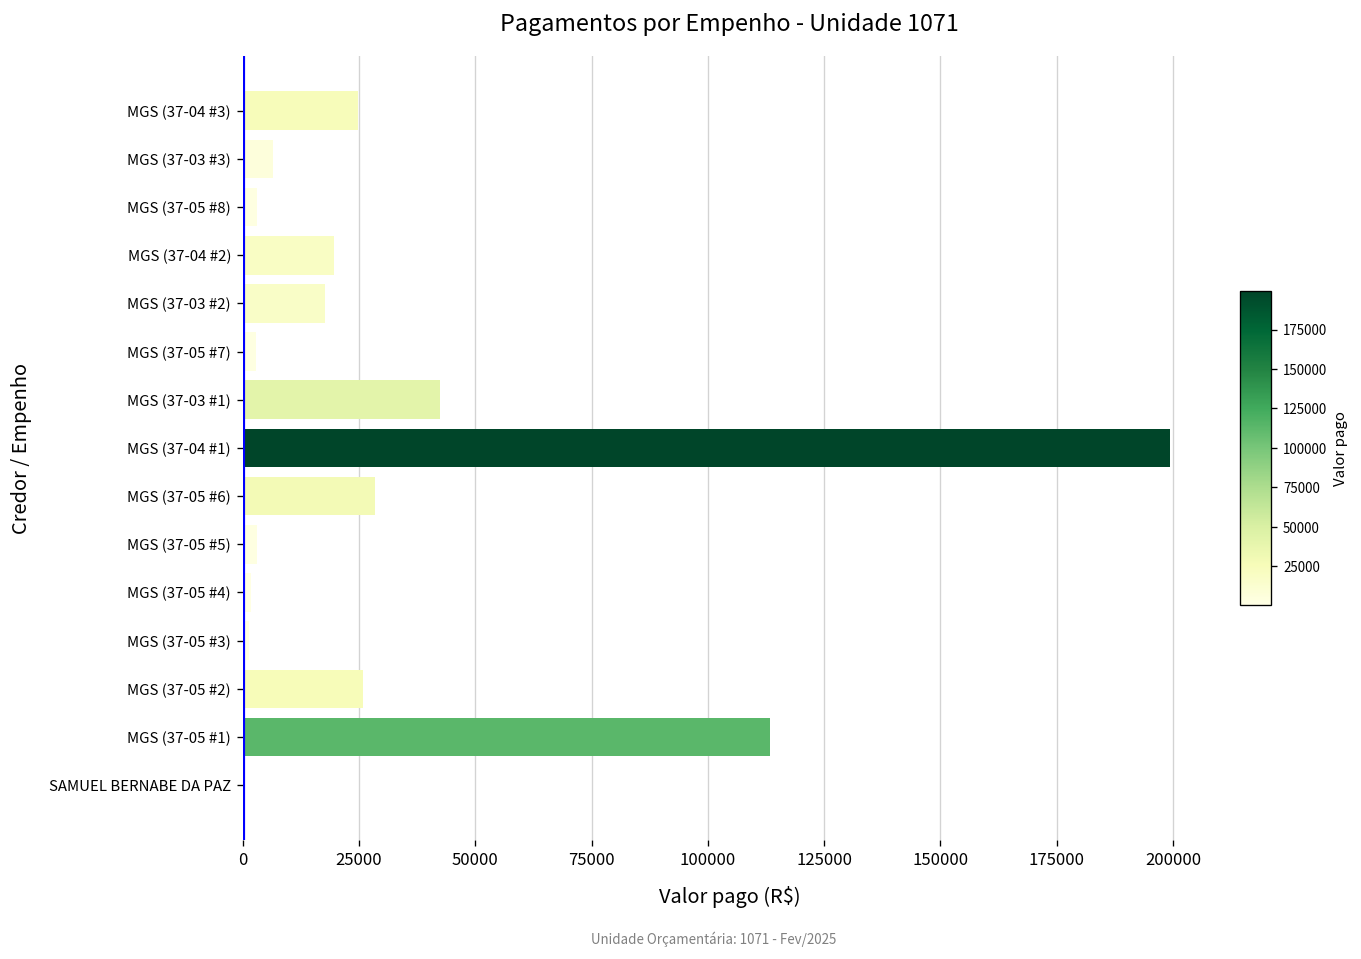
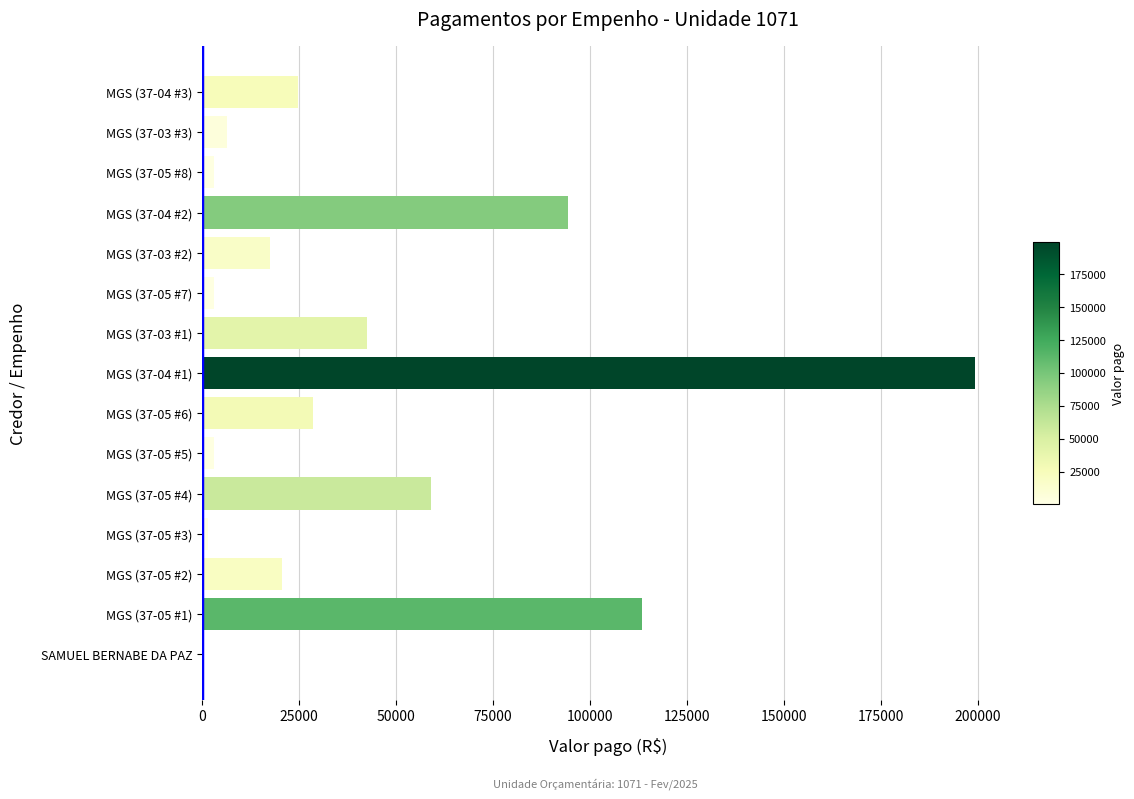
  {
    "MGS (37-04 #3)": 25000,
    "MGS (37-03 #3)": 6000,
    "MGS (37-05 #8)": 3000,
-   "MGS (37-04 #2)": 20000,
+   "MGS (37-04 #2)": 94000,
    "MGS (37-03 #2)": 18000,
    "MGS (37-05 #7)": 3000,
    "MGS (37-03 #1)": 42000,
    "MGS (37-04 #1)": 199000,
    "MGS (37-05 #6)": 28000,
    "MGS (37-05 #5)": 3000,
-   "MGS (37-05 #4)": 2000,
+   "MGS (37-05 #4)": 59000,
    "MGS (37-05 #3)": 1000,
-   "MGS (37-05 #2)": 26000,
+   "MGS (37-05 #2)": 21000,
    "MGS (37-05 #1)": 113000
  }
